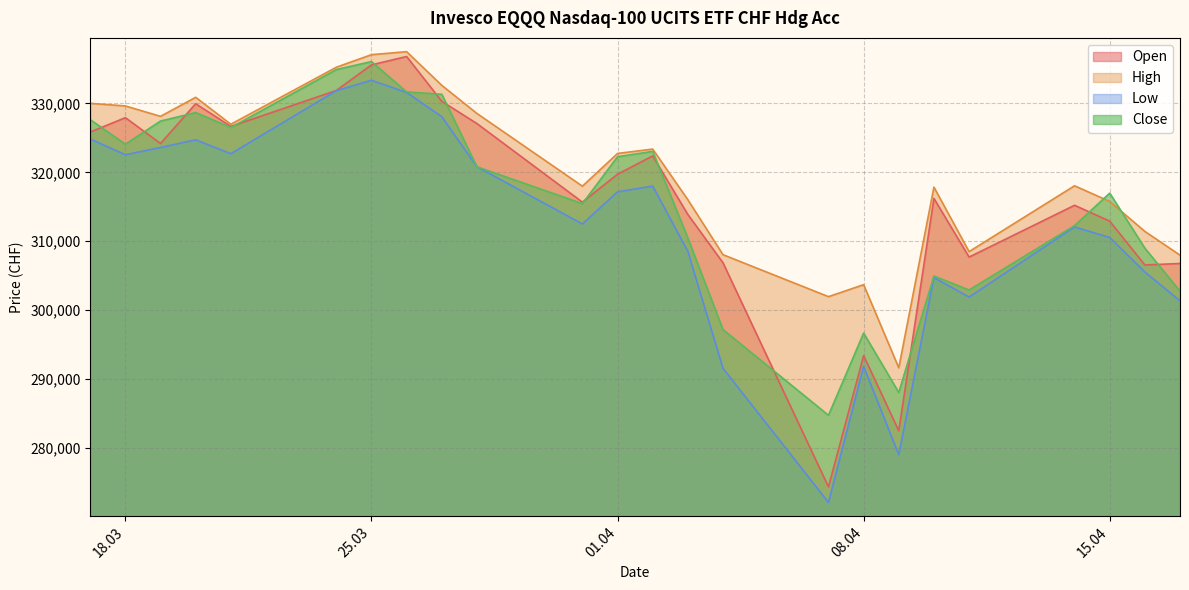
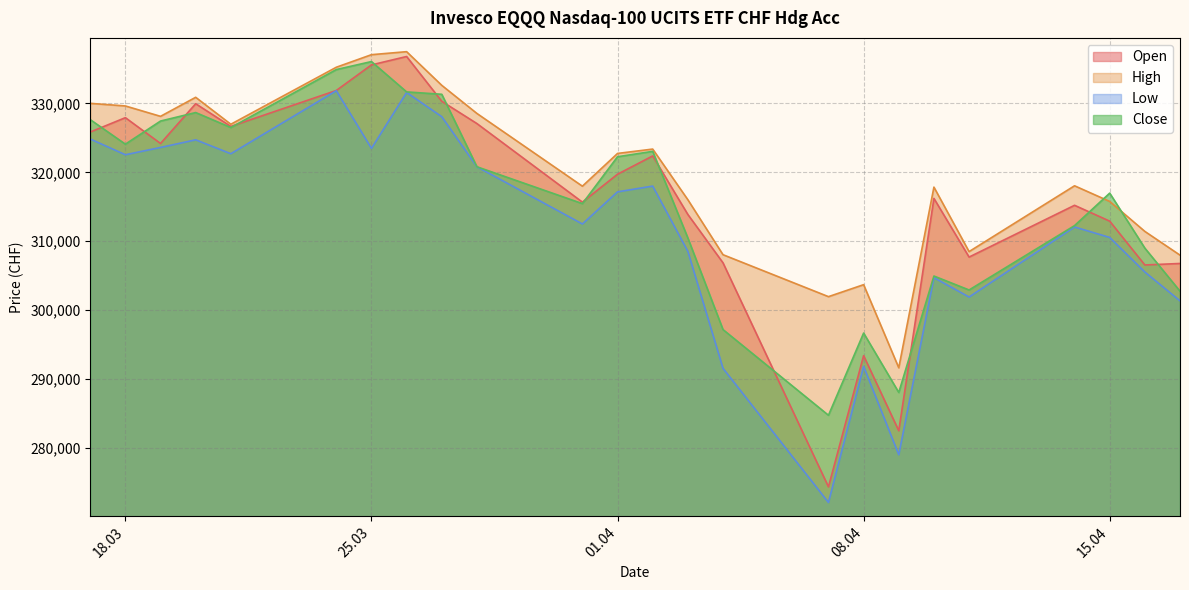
  {
    "Low": {
      "18.03": "323,000",
-     "25.03": "333,000",
+     "25.03": "323,000",
      "01.04": "317,000",
      "08.04": "292,000",
      "15.04": "311,000"
    },
    "Close": {
      "18.03": "324,000",
      "25.03": "336,000",
      "01.04": "322,000",
      "08.04": "297,000",
      "15.04": "317,000"
    }
  }
